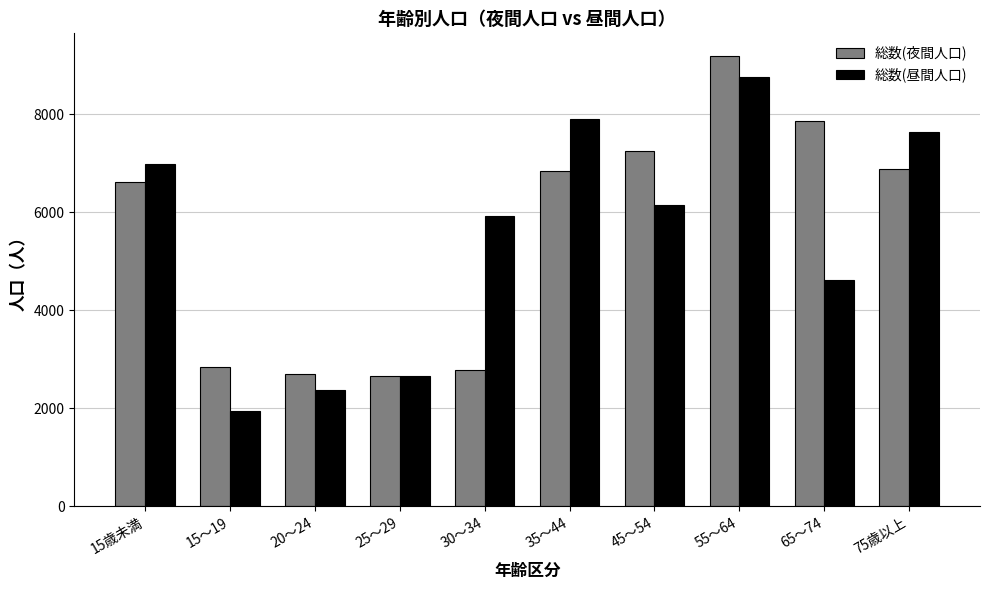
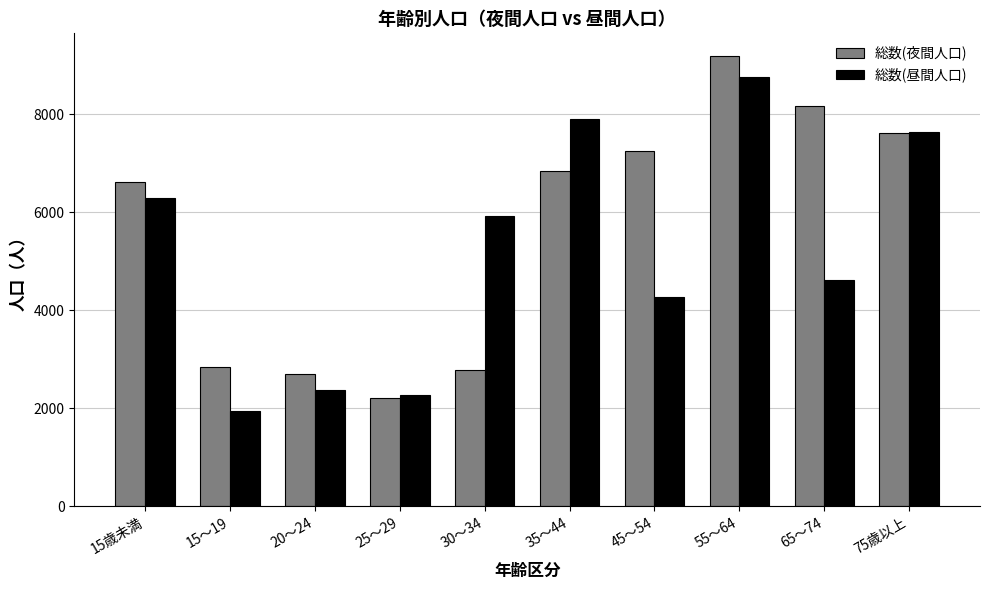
  {
    "総数(夜間人口)": {
      "15歳未満": 6600,
      "15～19": 2800,
      "20～24": 2700,
-     "25～29": 2700,
+     "25～29": 2200,
      "30～34": 2800,
      "35～44": 6800,
      "45～54": 7200,
      "55～64": 9200,
-     "65～74": 7900,
-     "75歳以上": 6900
+     "65～74": 8200,
+     "75歳以上": 7600
    },
    "総数(昼間人口)": {
-     "15歳未満": 7000,
+     "15歳未満": 6300,
      "15～19": 1900,
      "20～24": 2400,
-     "25～29": 2700,
+     "25～29": 2300,
      "30～34": 5900,
      "35～44": 7900,
-     "45～54": 6200,
+     "45～54": 4300,
      "55～64": 8800,
      "65～74": 4600,
      "75歳以上": 7600
    }
  }
